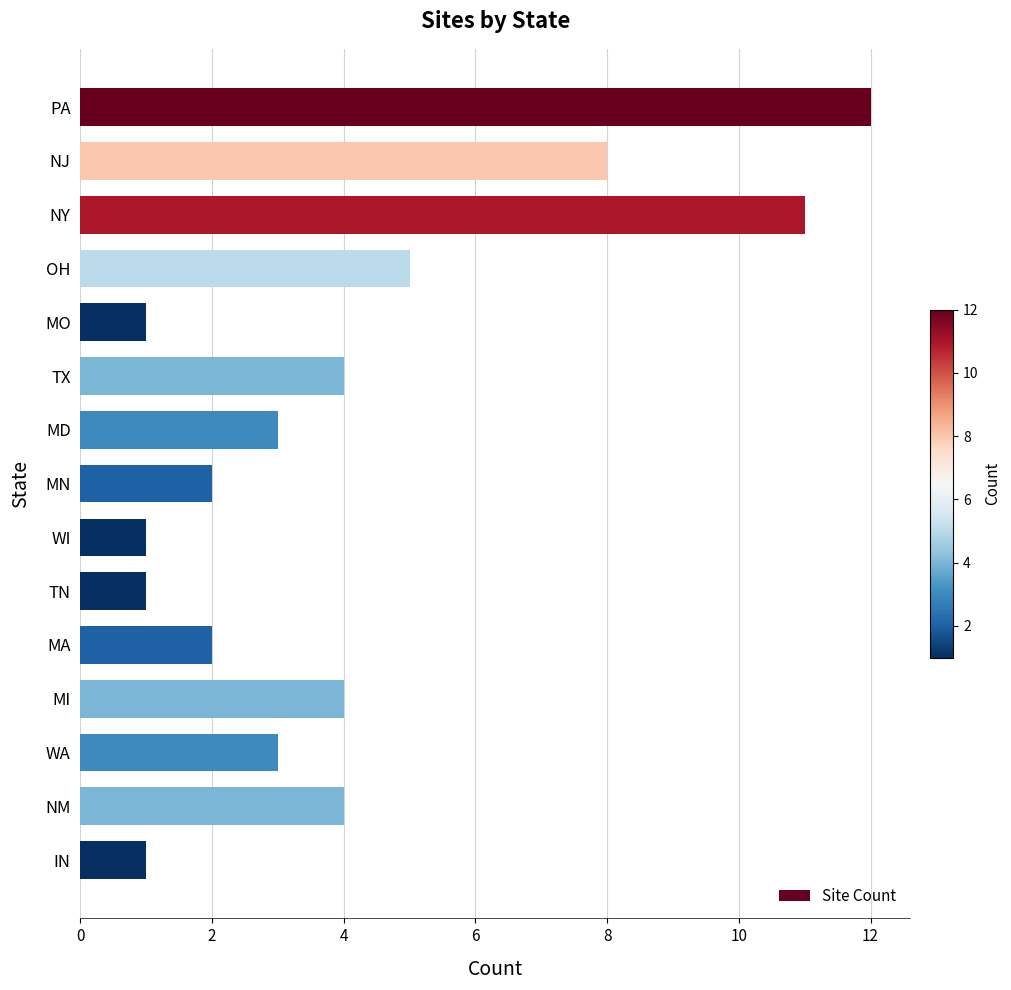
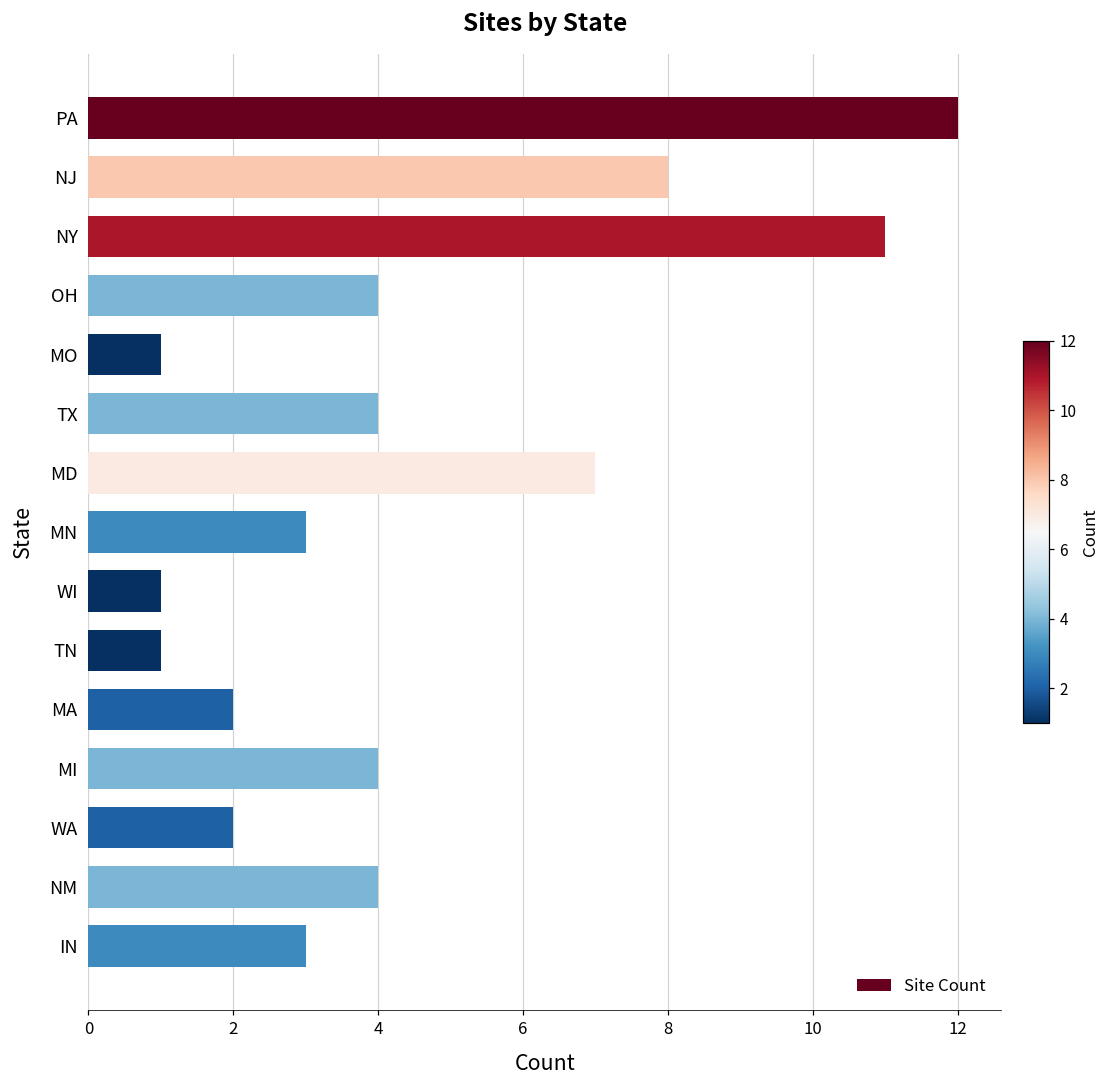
  {
    "PA": 12,
    "NJ": 8,
    "NY": 11,
-   "OH": 5,
+   "OH": 4,
    "MO": 1,
    "TX": 4,
-   "MD": 3,
-   "MN": 2,
+   "MD": 7,
+   "MN": 3,
    "WI": 1,
    "TN": 1,
    "MA": 2,
    "MI": 4,
-   "WA": 3,
+   "WA": 2,
    "NM": 4,
-   "IN": 1
+   "IN": 3
  }
